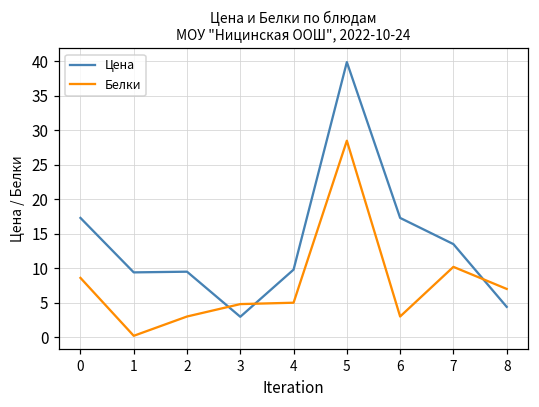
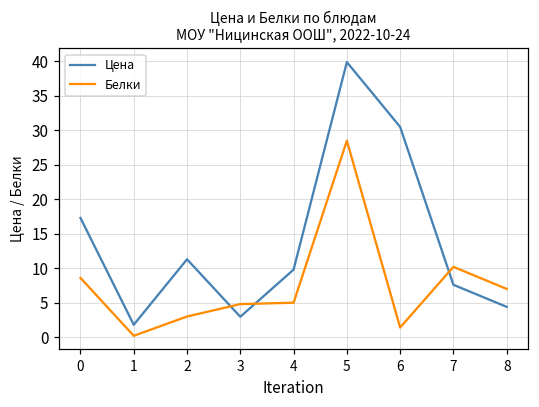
  {
    "Цена": {
      "0": 17,
-     "1": 9,
-     "2": 10,
+     "1": 2,
+     "2": 11,
      "3": 3,
      "4": 10,
      "5": 40,
-     "6": 17,
-     "7": 14,
+     "6": 31,
+     "7": 8,
      "8": 4
    },
    "Белки": {
      "0": 9,
      "1": 0,
      "2": 3,
      "3": 5,
      "4": 5,
      "5": 29,
-     "6": 3,
+     "6": 1,
      "7": 10,
      "8": 7
    }
  }
